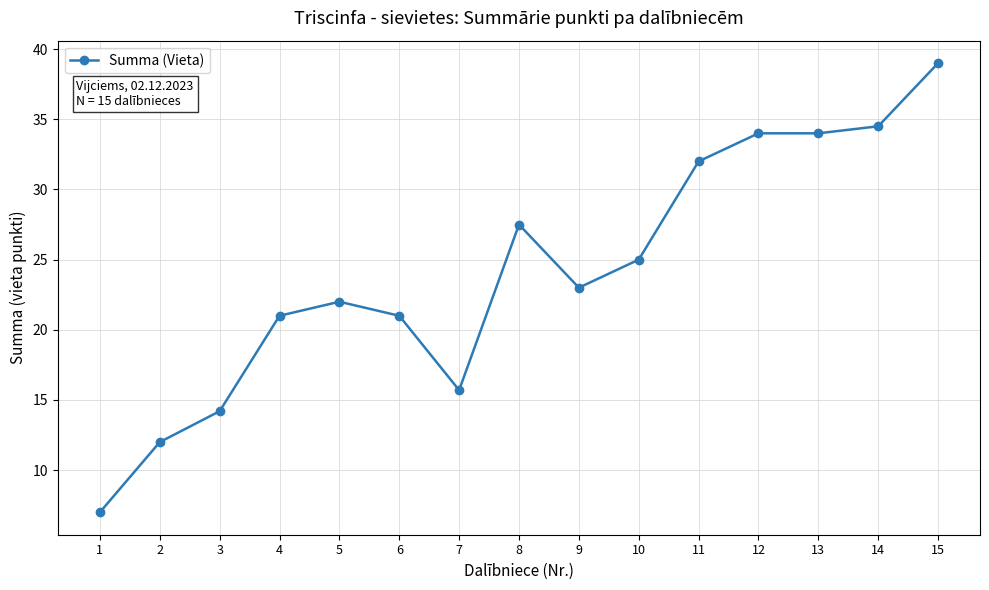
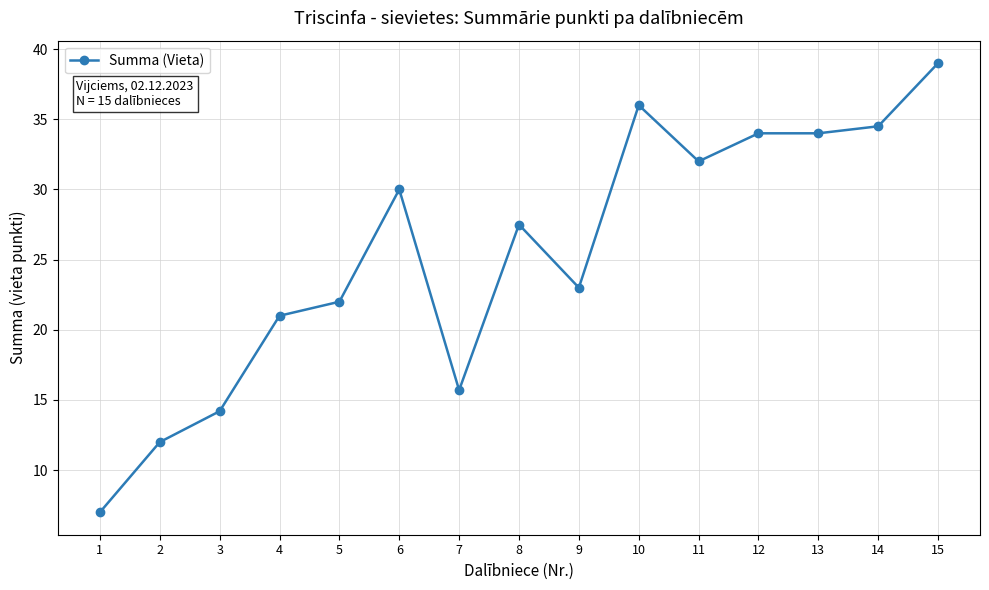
  {
    "1": 7,
    "2": 12,
    "3": 14.2,
    "4": 21,
    "5": 22,
-   "6": 21,
+   "6": 30,
    "7": 15.7,
    "8": 27.5,
    "9": 23,
-   "10": 25,
+   "10": 36,
    "11": 32,
    "12": 34,
    "13": 34,
    "14": 34.5,
    "15": 39
  }
